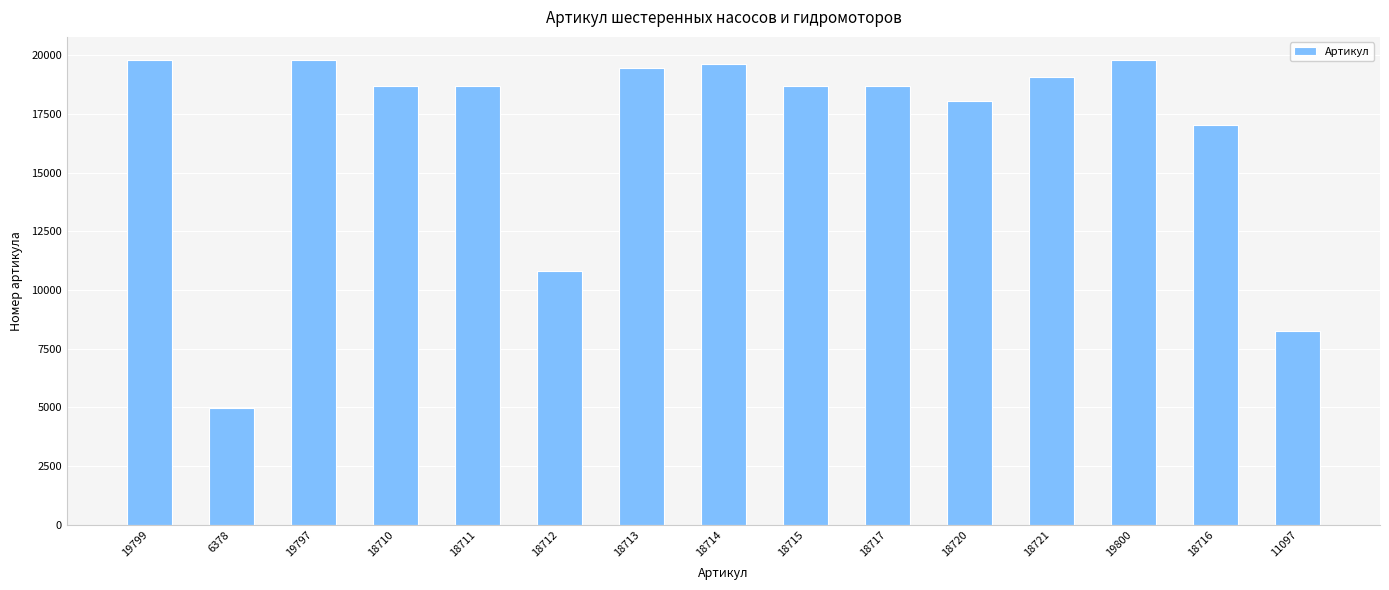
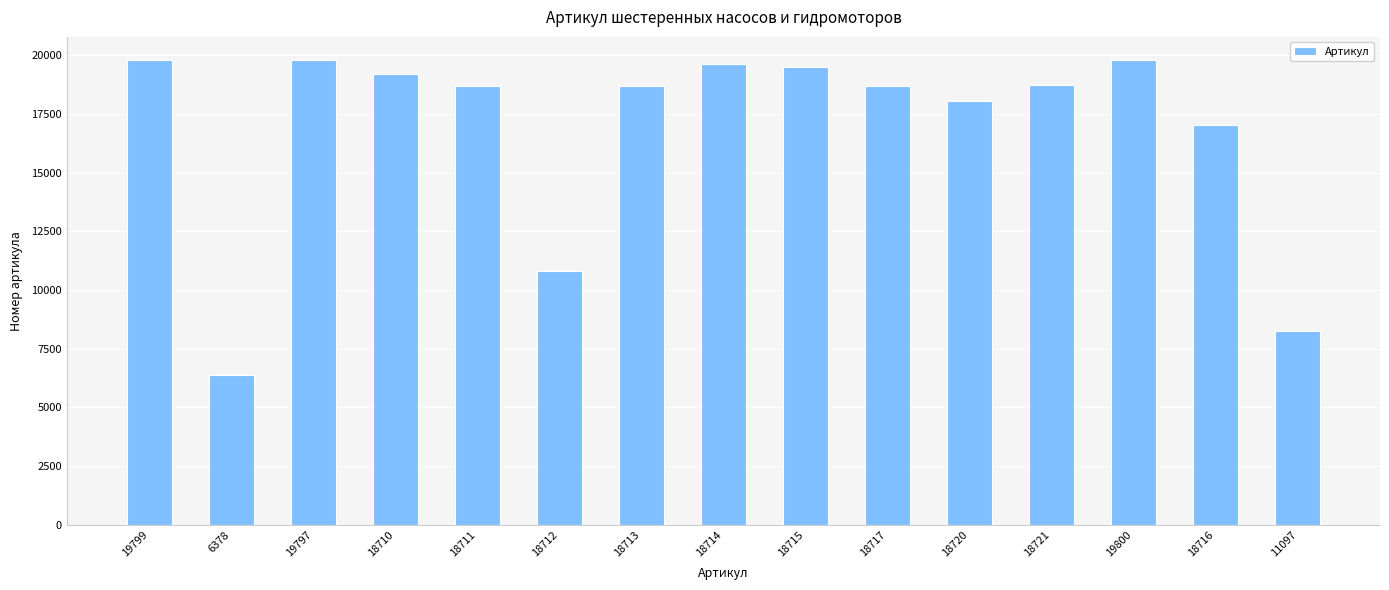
  {
    "19799": 19800,
-   "6378": 5000,
+   "6378": 6400,
    "19797": 19800,
-   "18710": 18700,
+   "18710": 19200,
    "18711": 18700,
    "18712": 10800,
-   "18713": 19500,
+   "18713": 18700,
    "18714": 19600,
-   "18715": 18700,
+   "18715": 19500,
    "18717": 18700,
    "18720": 18100,
-   "18721": 19100,
+   "18721": 18700,
    "19800": 19800,
    "18716": 17000,
    "11097": 8300
  }
